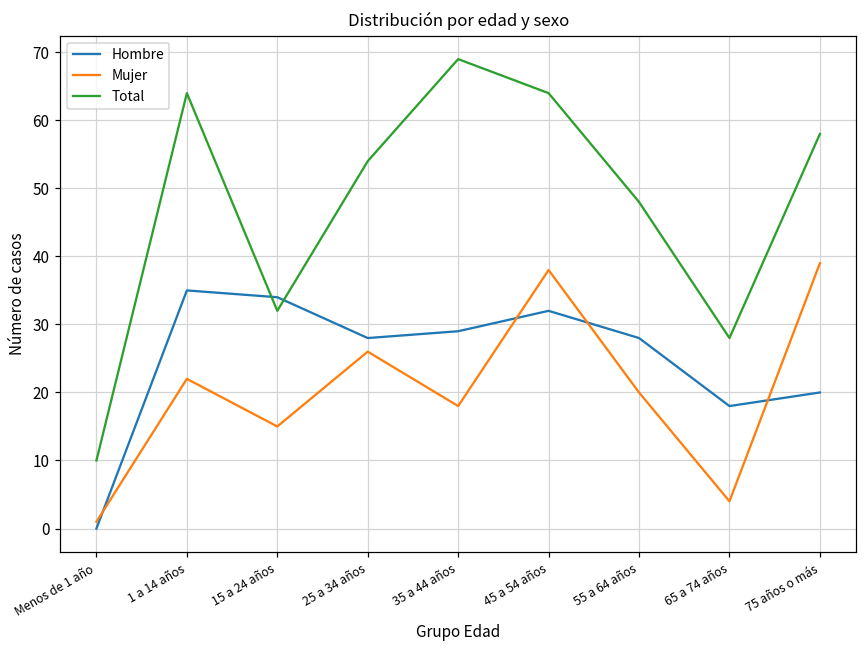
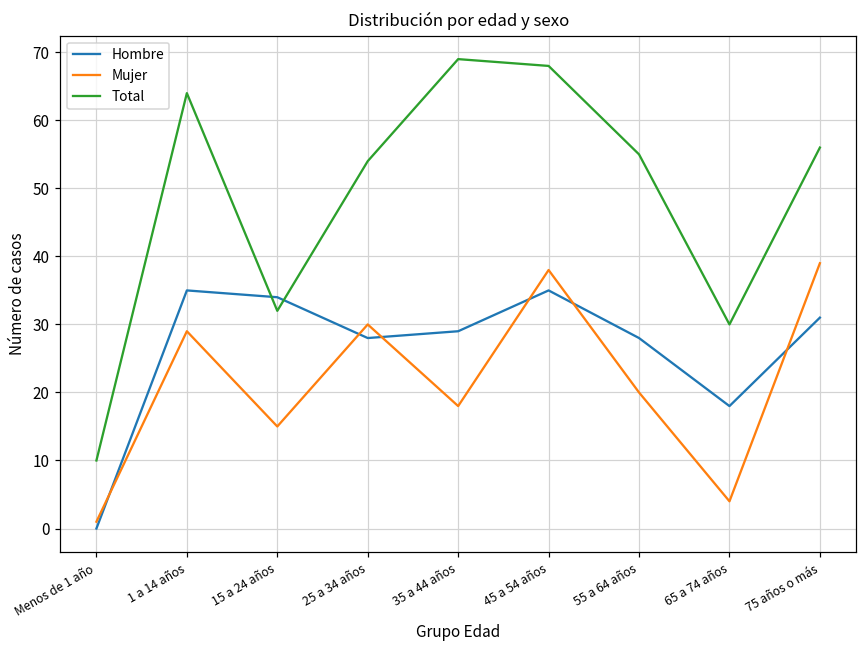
  {
    "Hombre": {
      "Menos de 1 año": 0,
      "1 a 14 años": 35,
      "15 a 24 años": 34,
      "25 a 34 años": 28,
      "35 a 44 años": 29,
-     "45 a 54 años": 32,
+     "45 a 54 años": 35,
      "55 a 64 años": 28,
      "65 a 74 años": 18,
-     "75 años o más": 20
+     "75 años o más": 31
    },
    "Mujer": {
      "Menos de 1 año": 1,
-     "1 a 14 años": 22,
+     "1 a 14 años": 29,
      "15 a 24 años": 15,
-     "25 a 34 años": 26,
+     "25 a 34 años": 30,
      "35 a 44 años": 18,
      "45 a 54 años": 38,
      "55 a 64 años": 20,
      "65 a 74 años": 4,
      "75 años o más": 39
    },
    "Total": {
      "Menos de 1 año": 10,
      "1 a 14 años": 64,
      "15 a 24 años": 32,
      "25 a 34 años": 54,
      "35 a 44 años": 69,
-     "45 a 54 años": 64,
-     "55 a 64 años": 48,
-     "65 a 74 años": 28,
-     "75 años o más": 58
+     "45 a 54 años": 68,
+     "55 a 64 años": 55,
+     "65 a 74 años": 30,
+     "75 años o más": 56
    }
  }
